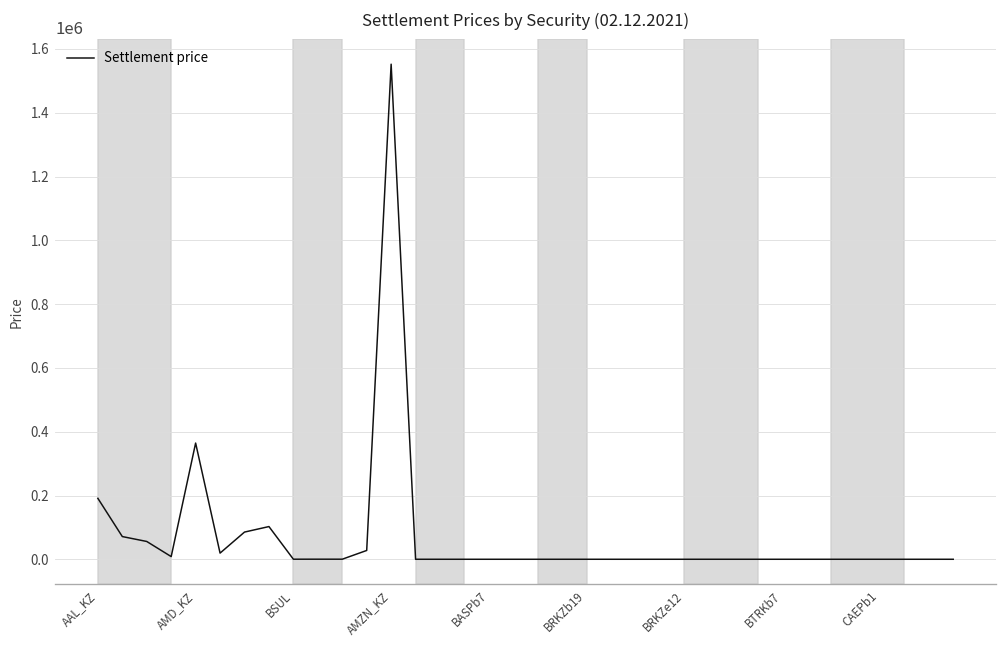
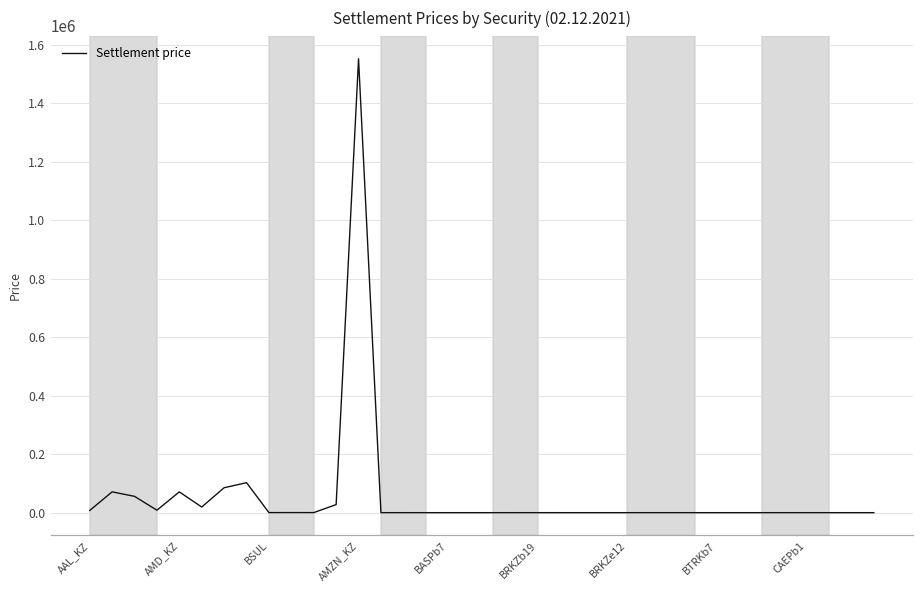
  {
-   "AAL_KZ": 190000,
-   "AMD_KZ": 360000,
+   "AAL_KZ": 10000,
+   "AMD_KZ": 70000,
    "BSUL": 0,
    "AMZN_KZ": 1550000,
    "BASPb7": 0,
    "BRKZb19": 0,
    "BRKZe12": 0,
    "BTRKb7": 0,
    "CAEPb1": 0
  }
